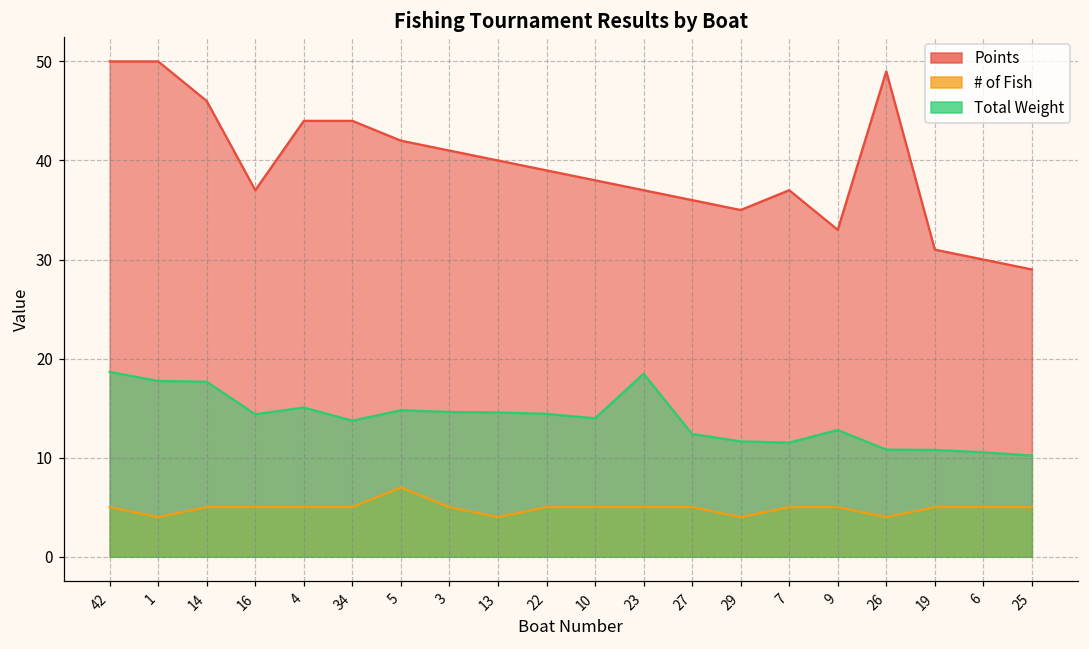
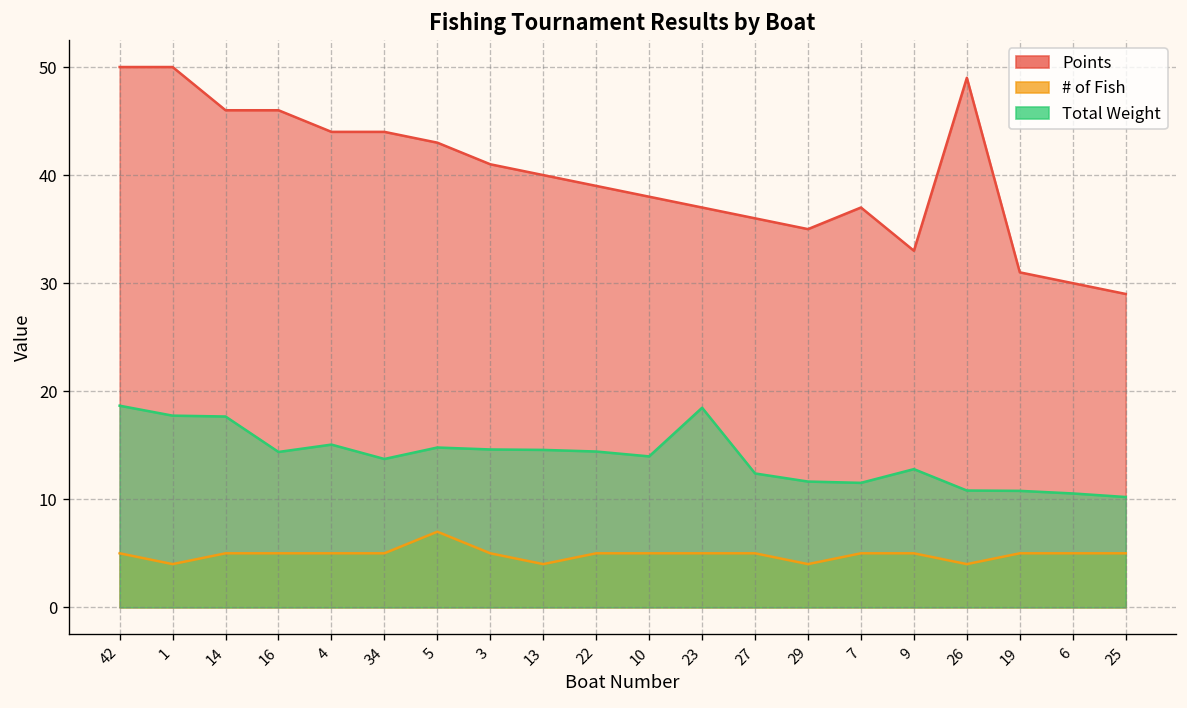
  {
    "Points": {
      "42": 50,
      "1": 50,
      "14": 46,
-     "16": 37,
+     "16": 46,
      "4": 44,
      "34": 44,
-     "5": 42,
+     "5": 43,
      "3": 41,
      "13": 40,
      "22": 39,
      "10": 38,
      "23": 37,
      "27": 36,
      "29": 35,
      "7": 37,
      "9": 33,
      "26": 49,
      "19": 31,
      "6": 30,
      "25": 29
    },
    "# of Fish": {
      "42": 5,
      "1": 4,
      "14": 5,
      "16": 5,
      "4": 5,
      "34": 5,
      "5": 7,
      "3": 5,
      "13": 4,
      "22": 5,
      "10": 5,
      "23": 5,
      "27": 5,
      "29": 4,
      "7": 5,
      "9": 5,
      "26": 4,
      "19": 5,
      "6": 5,
      "25": 5
    },
    "Total Weight": {
      "42": 19,
      "1": 18,
      "14": 18,
      "16": 14,
      "4": 15,
      "34": 14,
      "5": 15,
      "3": 15,
      "13": 15,
      "22": 14,
      "10": 14,
      "23": 18,
      "27": 12,
      "29": 12,
      "7": 12,
      "9": 13,
      "26": 11,
      "19": 11,
      "6": 11,
      "25": 10
    }
  }
